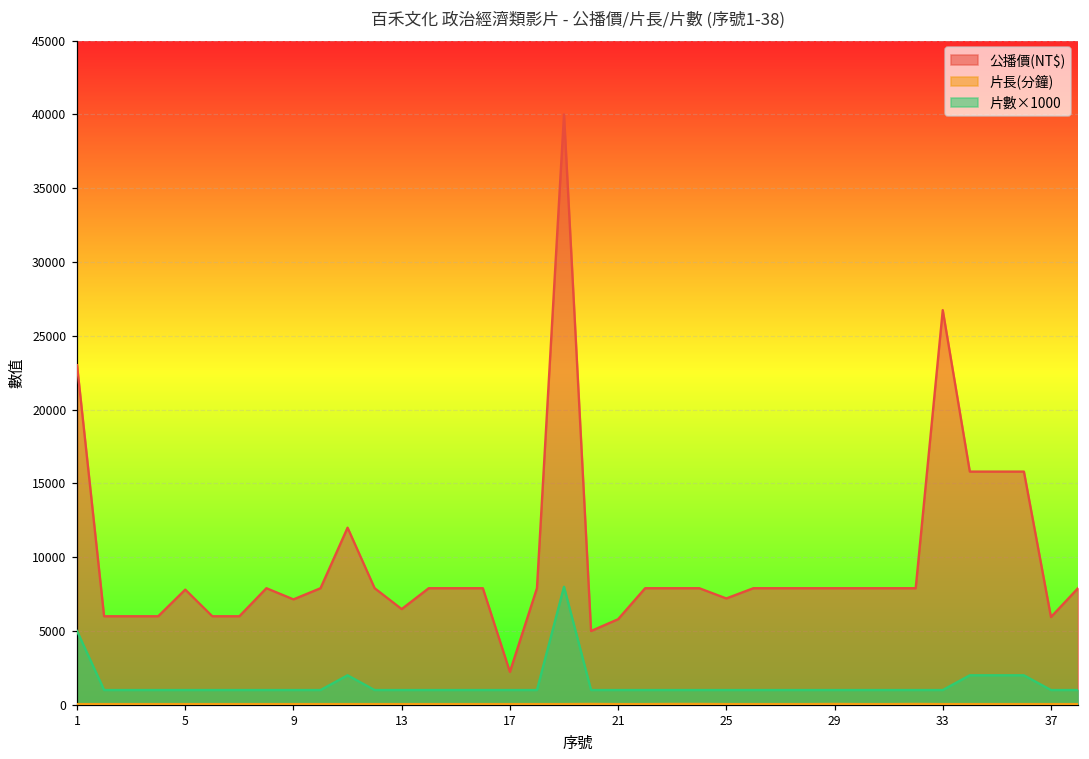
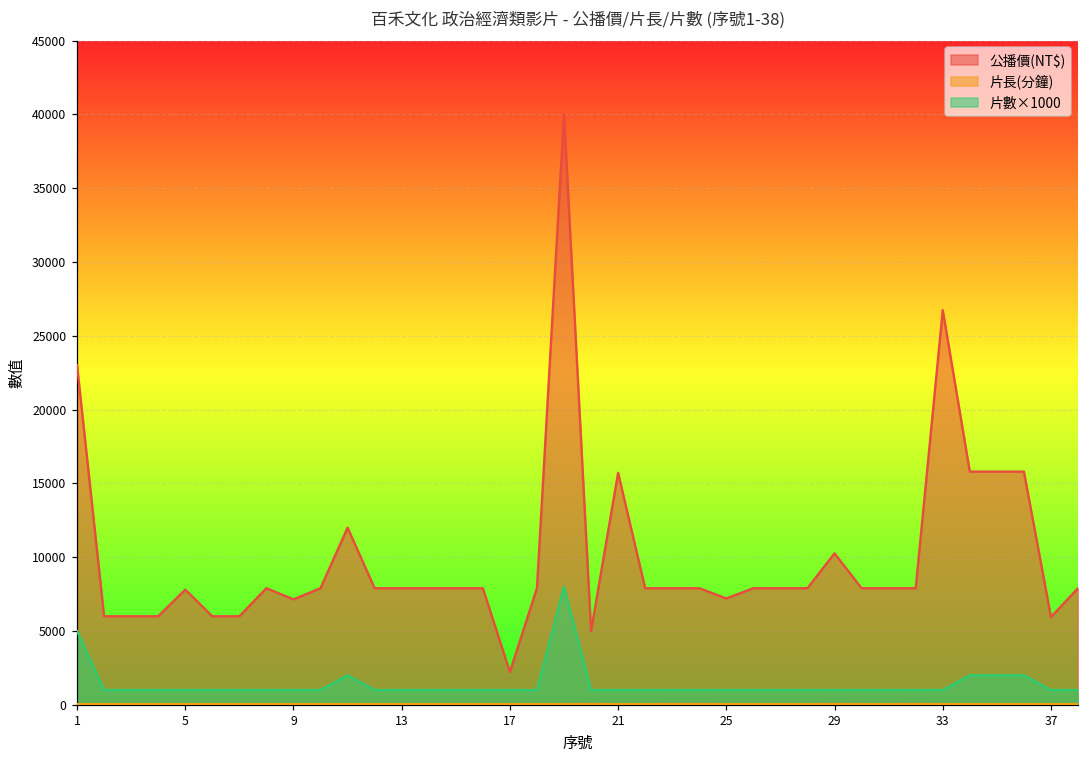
  {
    "公播價(NT$)": {
      "1": 23000,
      "5": 7800,
      "9": 7100,
-     "13": 6500,
+     "13": 7900,
      "17": 2200,
-     "21": 5800,
+     "21": 15700,
      "25": 7200,
-     "29": 7900,
+     "29": 10300,
      "33": 26700,
      "37": 5900
    },
    "片長(分鐘)": {
      "1": 0,
      "5": 100,
      "9": 100,
      "13": 100,
      "17": 100,
      "21": 100,
      "25": 100,
      "29": 100,
      "33": 100,
      "37": 100
    },
    "片數×1000": {
      "1": 5000,
      "5": 1000,
      "9": 1000,
      "13": 1000,
      "17": 1000,
      "21": 1000,
      "25": 1000,
      "29": 1000,
      "33": 1000,
      "37": 1000
    }
  }
